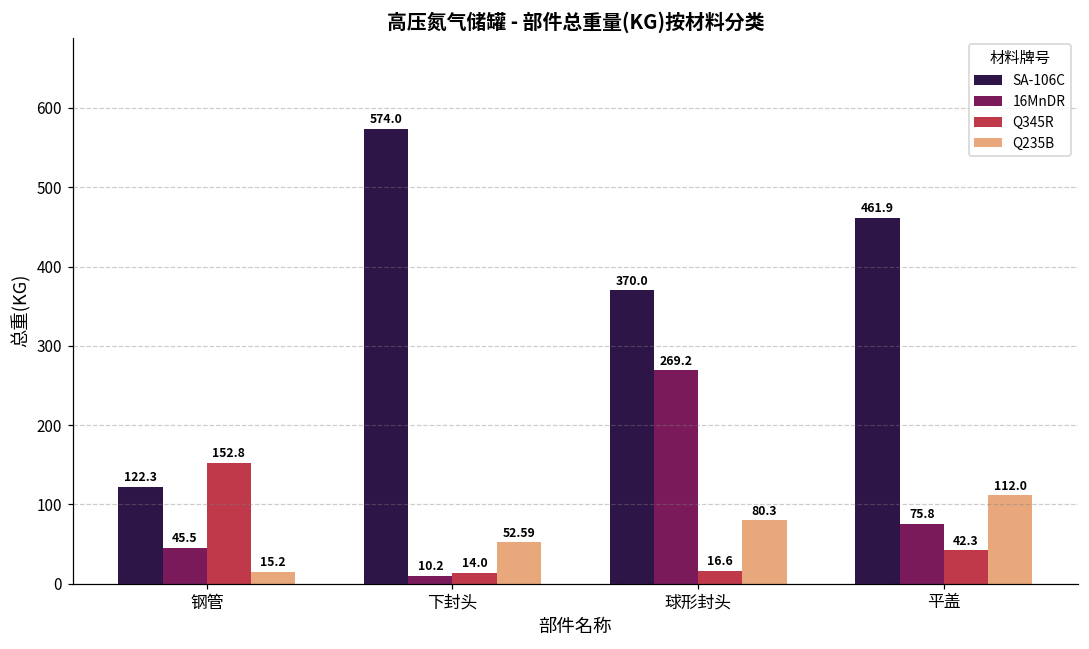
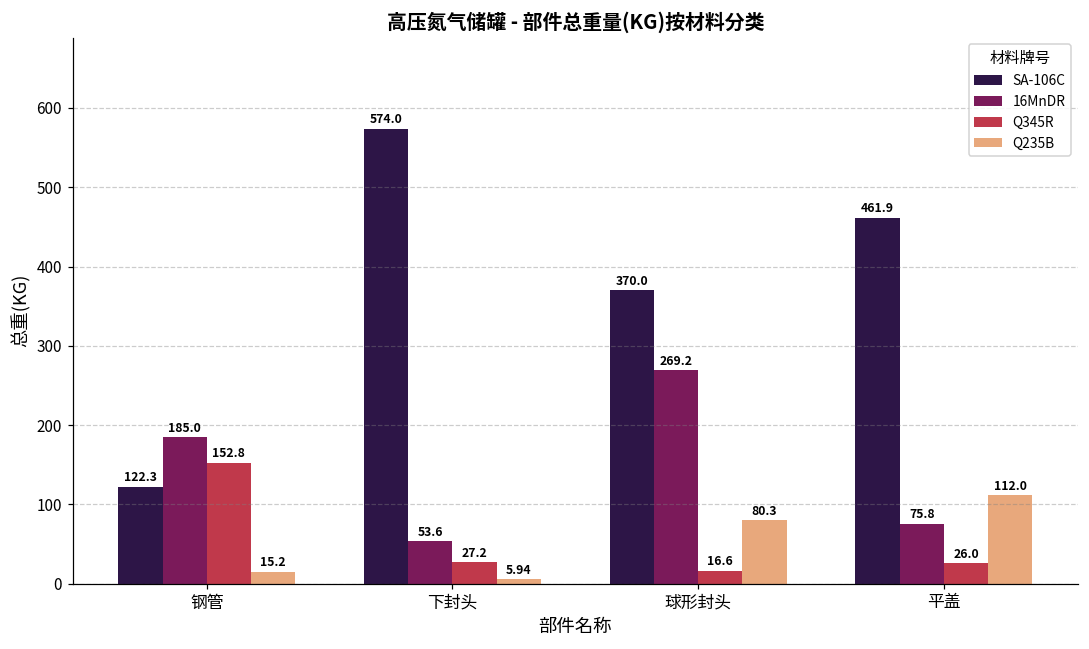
  {
    "SA-106C": {
      "钢管": 122.3,
      "下封头": 574.0,
      "球形封头": 370.0,
      "平盖": 461.9
    },
    "16MnDR": {
-     "钢管": 45.5,
-     "下封头": 10.2,
+     "钢管": 185.0,
+     "下封头": 53.6,
      "球形封头": 269.2,
      "平盖": 75.8
    },
    "Q345R": {
      "钢管": 152.8,
-     "下封头": 14.0,
+     "下封头": 27.2,
      "球形封头": 16.6,
-     "平盖": 42.3
+     "平盖": 26.0
    },
    "Q235B": {
      "钢管": 15.2,
-     "下封头": 52.59,
+     "下封头": 5.94,
      "球形封头": 80.3,
      "平盖": 112.0
    }
  }
